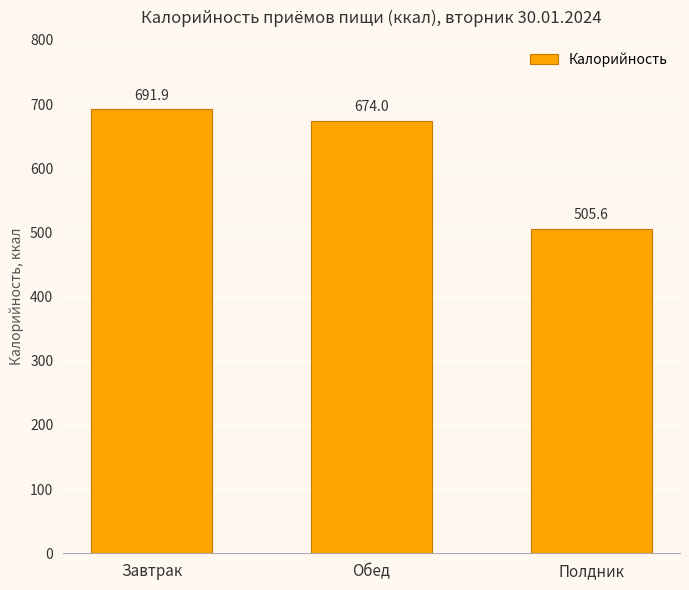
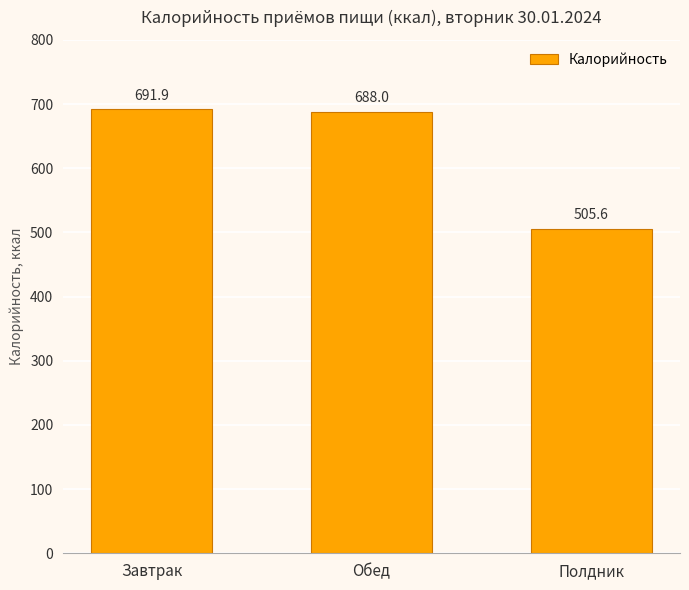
  {
    "Завтрак": 691.9,
-   "Обед": 674.0,
+   "Обед": 688.0,
    "Полдник": 505.6
  }
